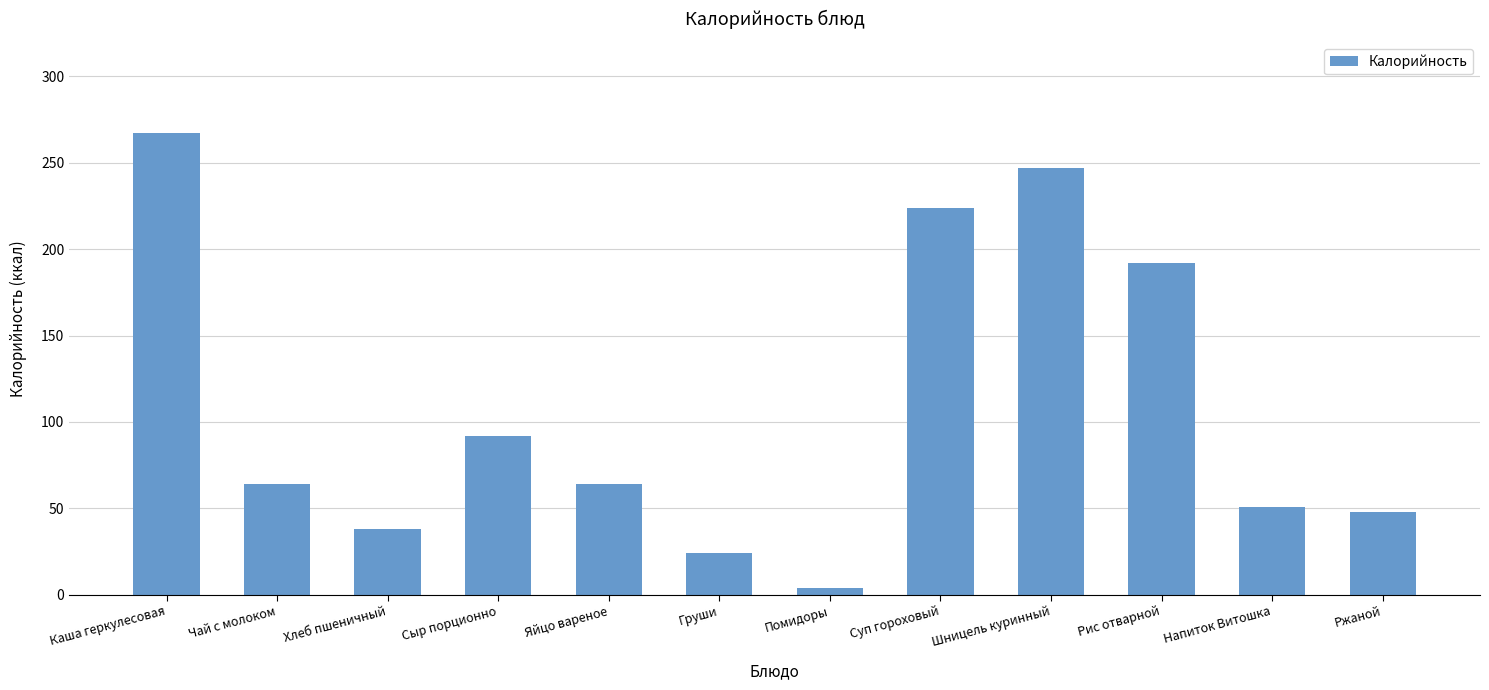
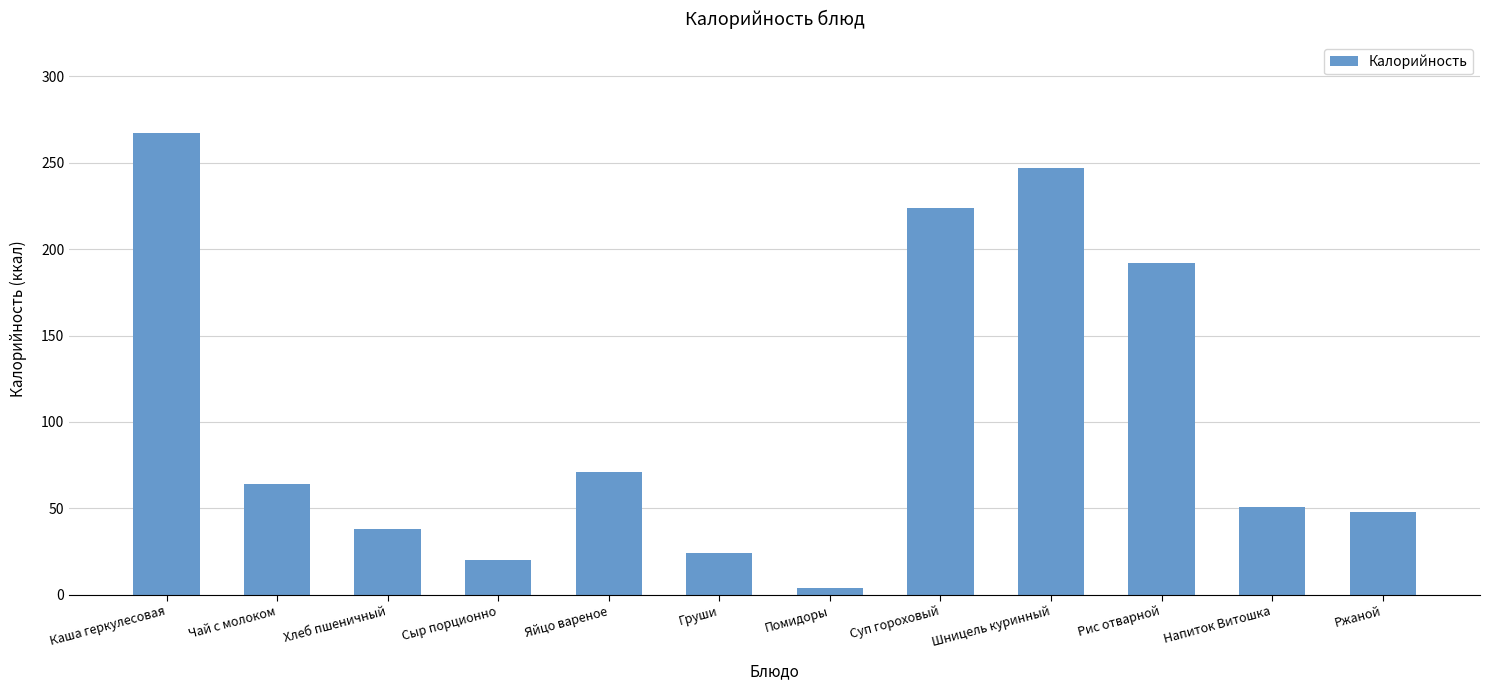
  {
    "Каша геркулесовая": 267,
    "Чай с молоком": 64,
    "Хлеб пшеничный": 38,
-   "Сыр порционно": 92,
-   "Яйцо вареное": 64,
+   "Сыр порционно": 20,
+   "Яйцо вареное": 71,
    "Груши": 24,
    "Помидоры": 4,
    "Суп гороховый": 224,
    "Шницель куринный": 247,
    "Рис отварной": 192,
    "Напиток Витошка": 51,
    "Ржаной": 48
  }
